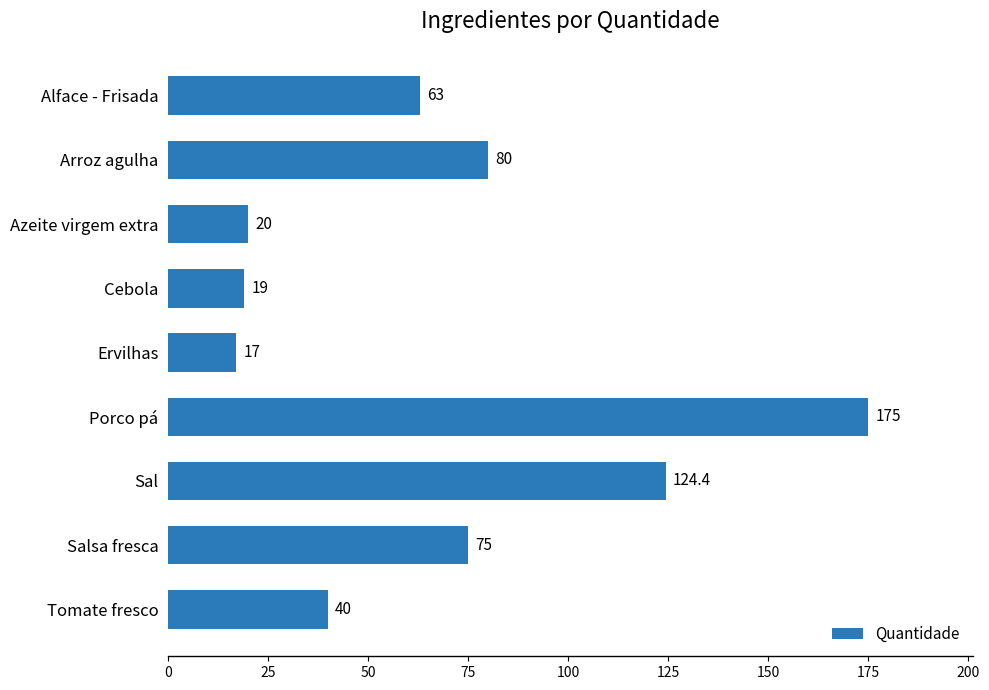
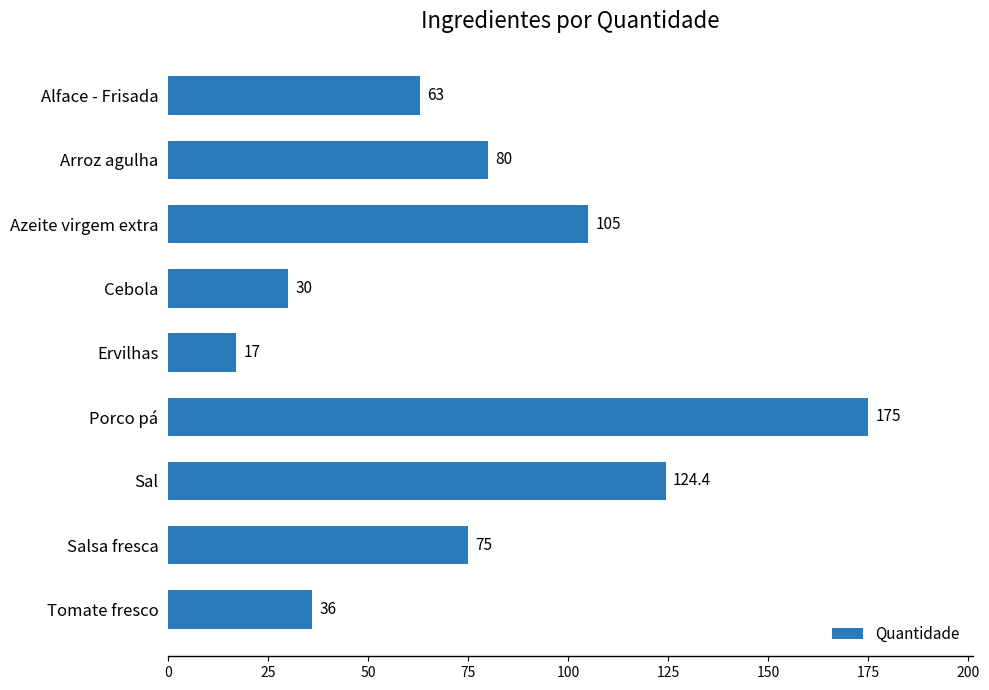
  {
    "Alface - Frisada": 63,
    "Arroz agulha": 80,
-   "Azeite virgem extra": 20,
-   "Cebola": 19,
+   "Azeite virgem extra": 105,
+   "Cebola": 30,
    "Ervilhas": 17,
    "Porco pá": 175,
    "Sal": 124.4,
    "Salsa fresca": 75,
-   "Tomate fresco": 40
+   "Tomate fresco": 36
  }
